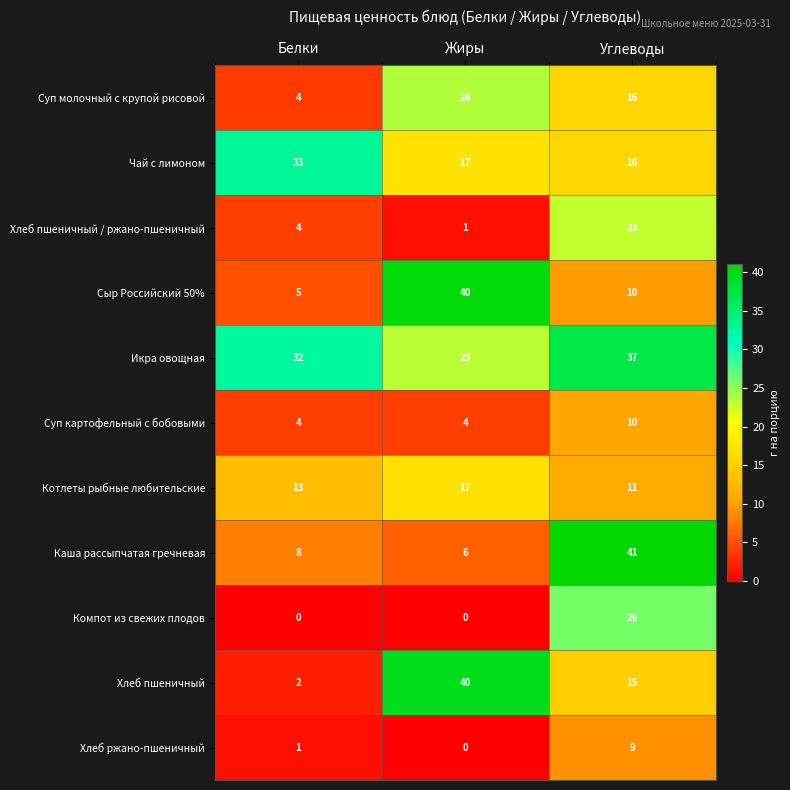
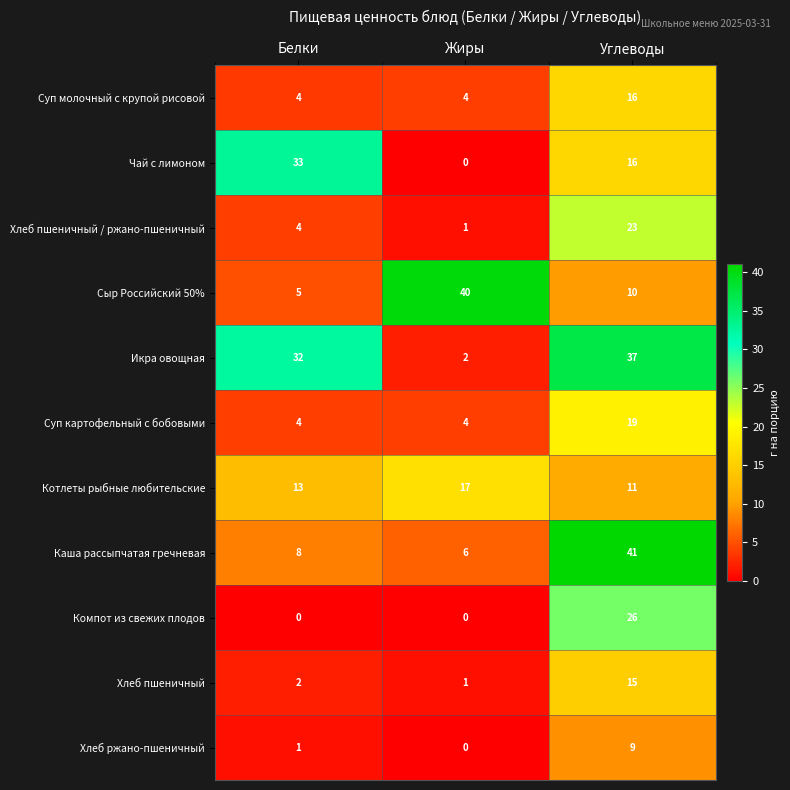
  {
    "Суп молочный с крупой рисовой": {
      "Белки": 4,
-     "Жиры": 24,
+     "Жиры": 4,
      "Углеводы": 16
    },
    "Чай с лимоном": {
      "Белки": 33,
-     "Жиры": 17,
+     "Жиры": 0,
      "Углеводы": 16
    },
    "Хлеб пшеничный / ржано-пшеничный": {
      "Белки": 4,
      "Жиры": 1,
      "Углеводы": 23
    },
    "Сыр Российский 50%": {
      "Белки": 5,
      "Жиры": 40,
      "Углеводы": 10
    },
    "Икра овощная": {
      "Белки": 32,
-     "Жиры": 23,
+     "Жиры": 2,
      "Углеводы": 37
    },
    "Суп картофельный с бобовыми": {
      "Белки": 4,
      "Жиры": 4,
-     "Углеводы": 10
+     "Углеводы": 19
    },
    "Котлеты рыбные любительские": {
      "Белки": 13,
      "Жиры": 17,
      "Углеводы": 11
    },
    "Каша рассыпчатая гречневая": {
      "Белки": 8,
      "Жиры": 6,
      "Углеводы": 41
    },
    "Компот из свежих плодов": {
      "Белки": 0,
      "Жиры": 0,
      "Углеводы": 26
    },
    "Хлеб пшеничный": {
      "Белки": 2,
-     "Жиры": 40,
+     "Жиры": 1,
      "Углеводы": 15
    },
    "Хлеб ржано-пшеничный": {
      "Белки": 1,
      "Жиры": 0,
      "Углеводы": 9
    }
  }
